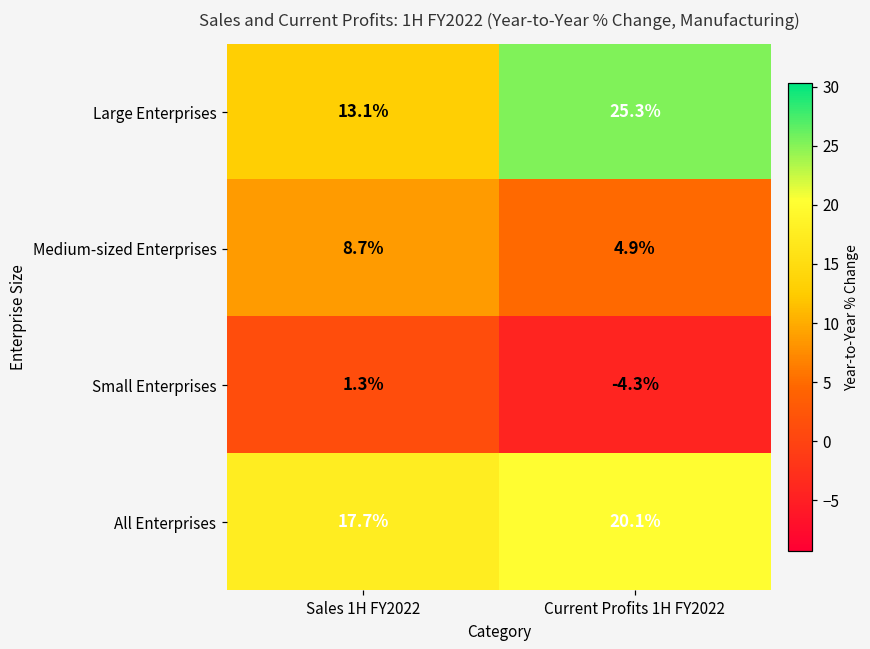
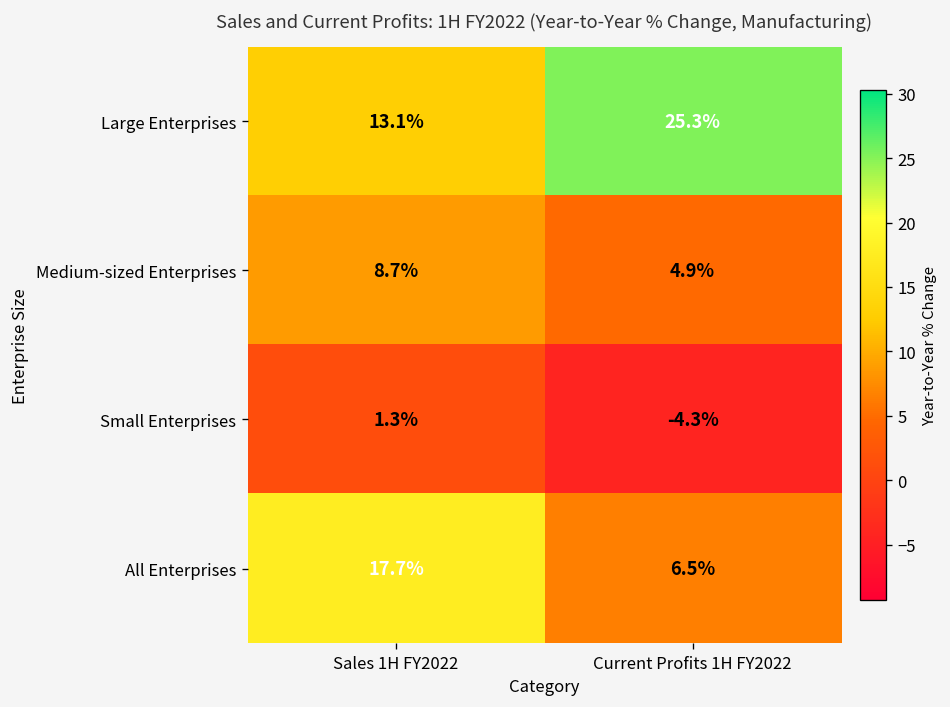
  {
    "Large Enterprises": {
      "Sales 1H FY2022": "13.1%",
      "Current Profits 1H FY2022": "25.3%"
    },
    "Medium-sized Enterprises": {
      "Sales 1H FY2022": "8.7%",
      "Current Profits 1H FY2022": "4.9%"
    },
    "Small Enterprises": {
      "Sales 1H FY2022": "1.3%",
      "Current Profits 1H FY2022": "-4.3%"
    },
    "All Enterprises": {
      "Sales 1H FY2022": "17.7%",
-     "Current Profits 1H FY2022": "20.1%"
+     "Current Profits 1H FY2022": "6.5%"
    }
  }
